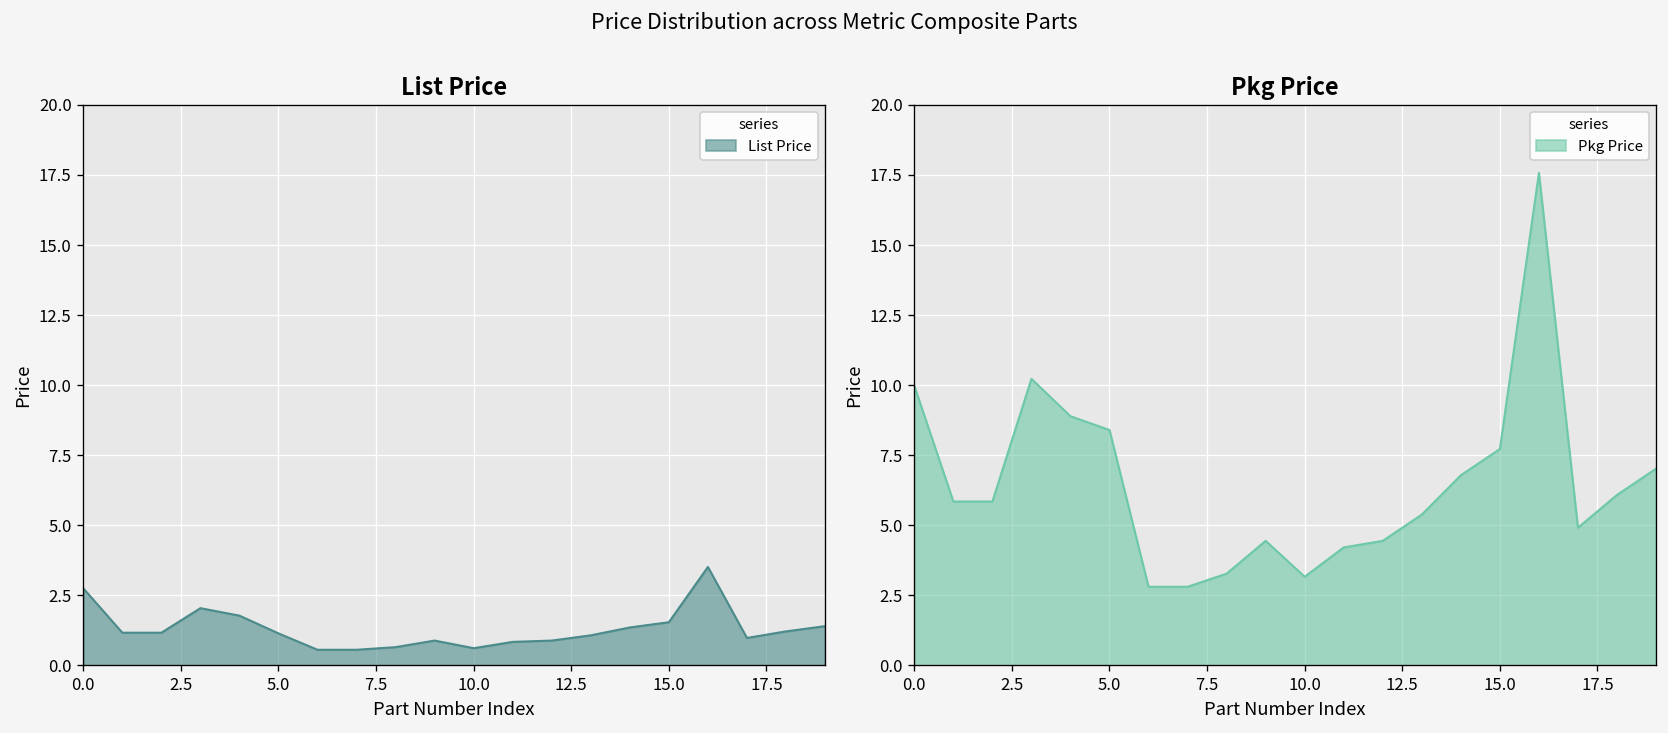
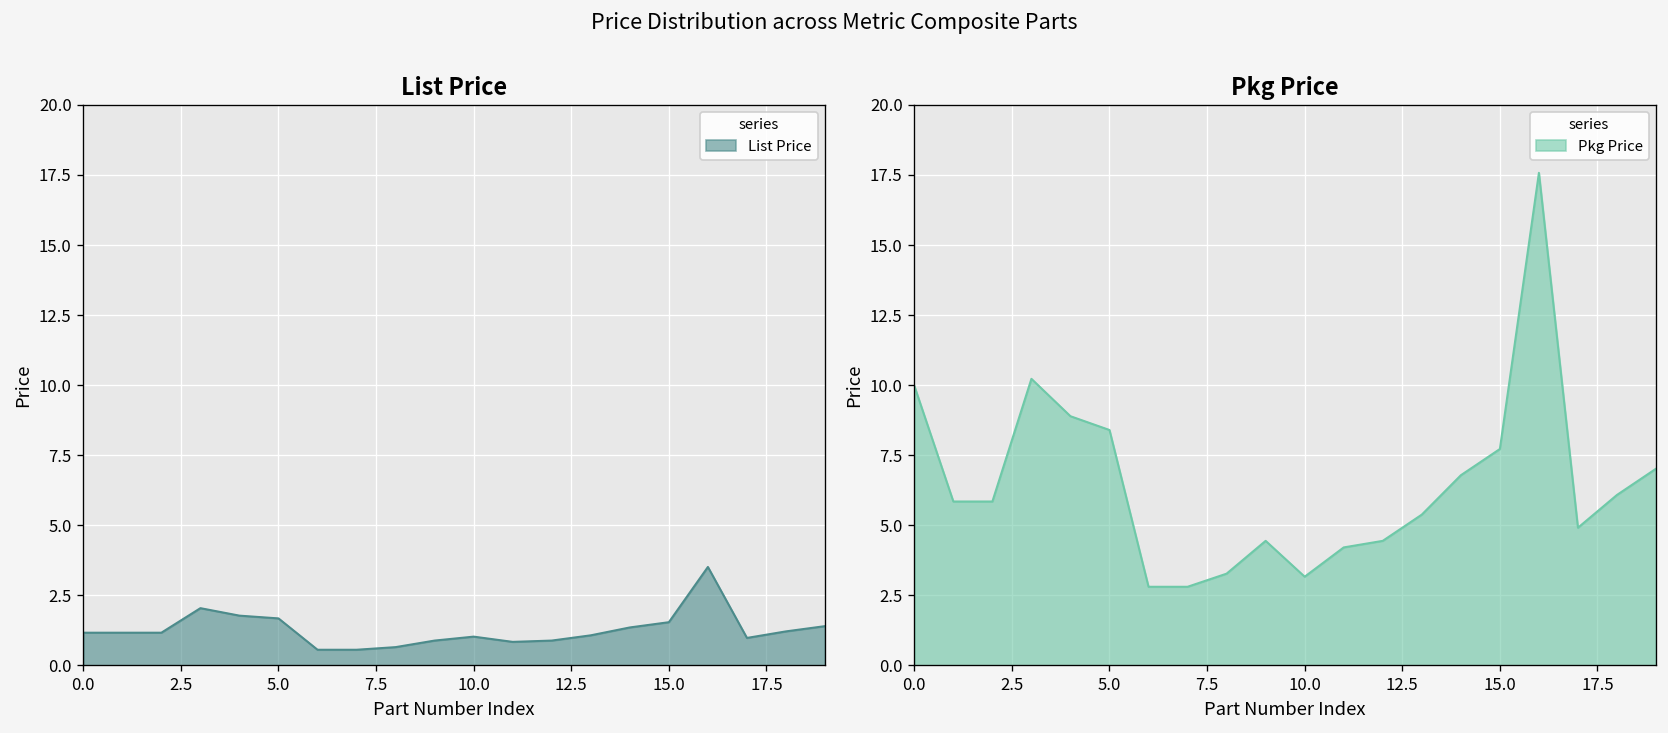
  {
    "List Price": {
-     "0.0": 2.8,
-     "5.0": 1.1,
-     "10.0": 0.6,
+     "0.0": 1.2,
+     "5.0": 1.7,
+     "10.0": 1.0,
      "15.0": 1.5
    },
    "Pkg Price": {
      "0.0": 10.0,
      "5.0": 8.4,
      "10.0": 3.2,
      "15.0": 7.7
    }
  }
